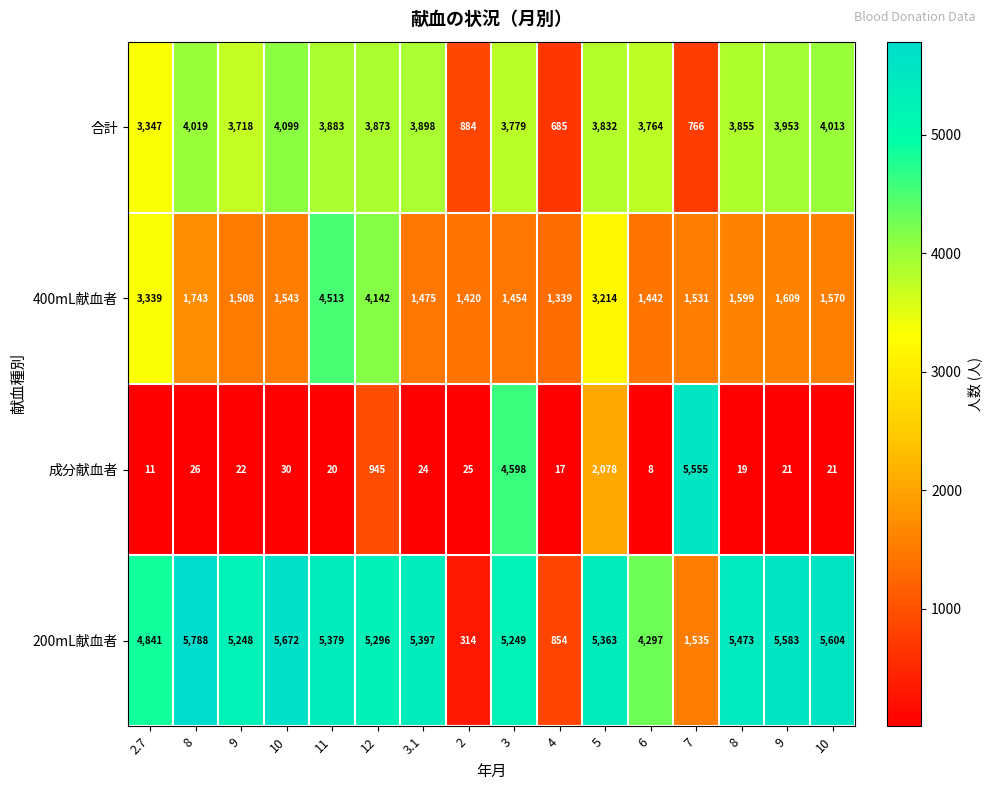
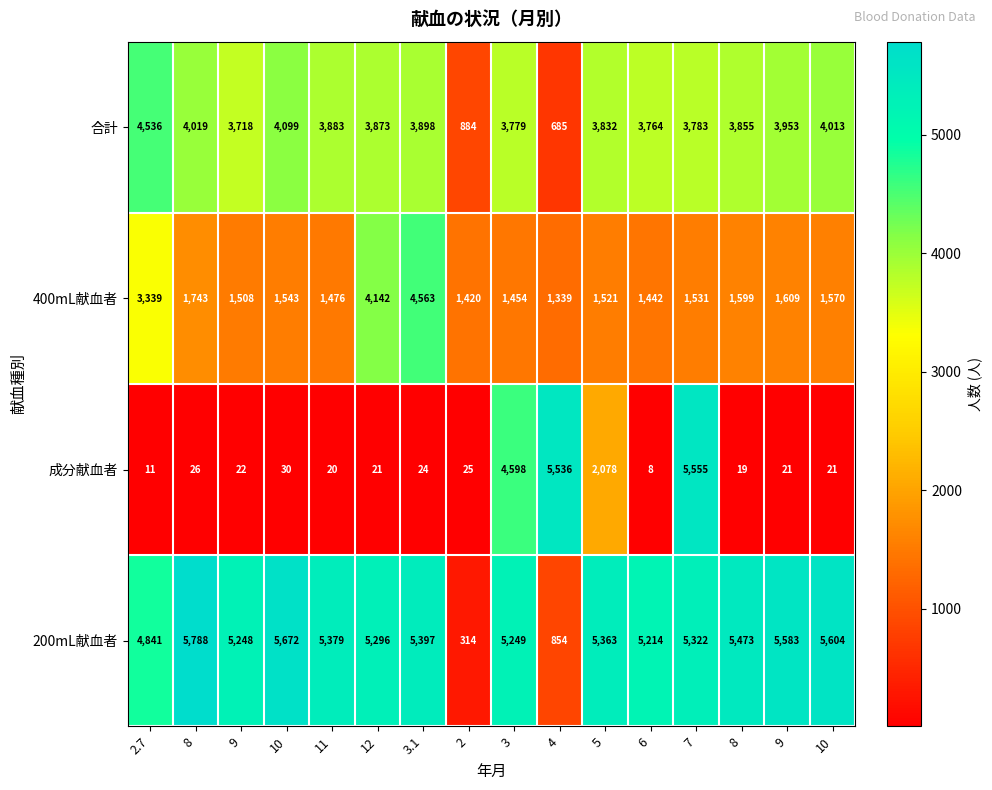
  {
    "合計": {
-     "2.7": "3,347",
+     "2.7": "4,536",
      "11": "3,883",
      "12": "3,873",
      "3.1": "3,898",
      "2": "884",
      "3": "3,779",
      "4": "685",
      "5": "3,832",
      "6": "3,764",
-     "7": "766"
+     "7": "3,783"
    },
    "400mL献血者": {
      "2.7": "3,339",
-     "11": "4,513",
+     "11": "1,476",
      "12": "4,142",
-     "3.1": "1,475",
+     "3.1": "4,563",
      "2": "1,420",
      "3": "1,454",
      "4": "1,339",
-     "5": "3,214",
+     "5": "1,521",
      "6": "1,442",
      "7": "1,531"
    },
    "成分献血者": {
      "2.7": "11",
      "11": "20",
-     "12": "945",
+     "12": "21",
      "3.1": "24",
      "2": "25",
      "3": "4,598",
-     "4": "17",
+     "4": "5,536",
      "5": "2,078",
      "6": "8",
      "7": "5,555"
    },
    "200mL献血者": {
      "2.7": "4,841",
      "11": "5,379",
      "12": "5,296",
      "3.1": "5,397",
      "2": "314",
      "3": "5,249",
      "4": "854",
      "5": "5,363",
-     "6": "4,297",
-     "7": "1,535"
+     "6": "5,214",
+     "7": "5,322"
    }
  }
